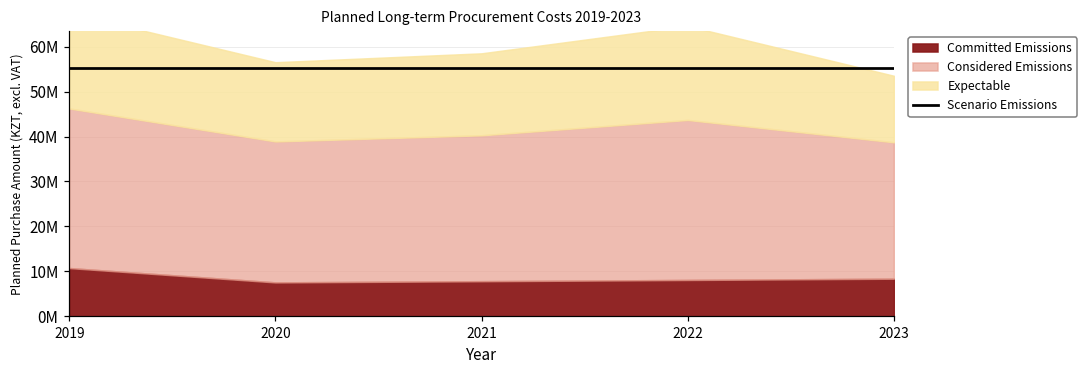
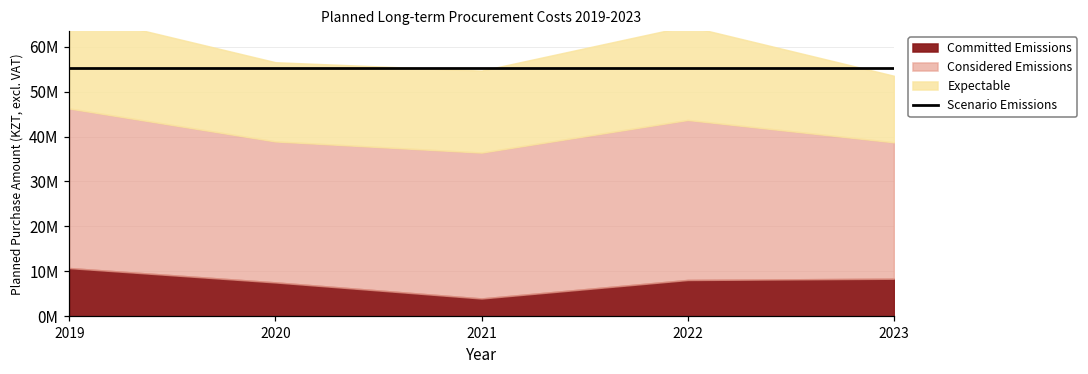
  {
    "Scenario Emissions": {
      "2019": 55000000,
      "2020": 55000000,
      "2022": 55000000,
      "2023": 55000000
    },
    "Committed Emissions": {
      "2019": 11000000,
      "2020": 8000000,
-     "2021": 8000000,
+     "2021": 4000000,
      "2022": 8000000,
      "2023": 8000000
    },
    "Considered Emissions": {
      "2019": 35000000,
      "2020": 31000000,
      "2021": 32000000,
      "2022": 36000000,
      "2023": 30000000
    },
    "Expectable": {
      "2020": 18000000,
      "2023": 15000000
    }
  }
